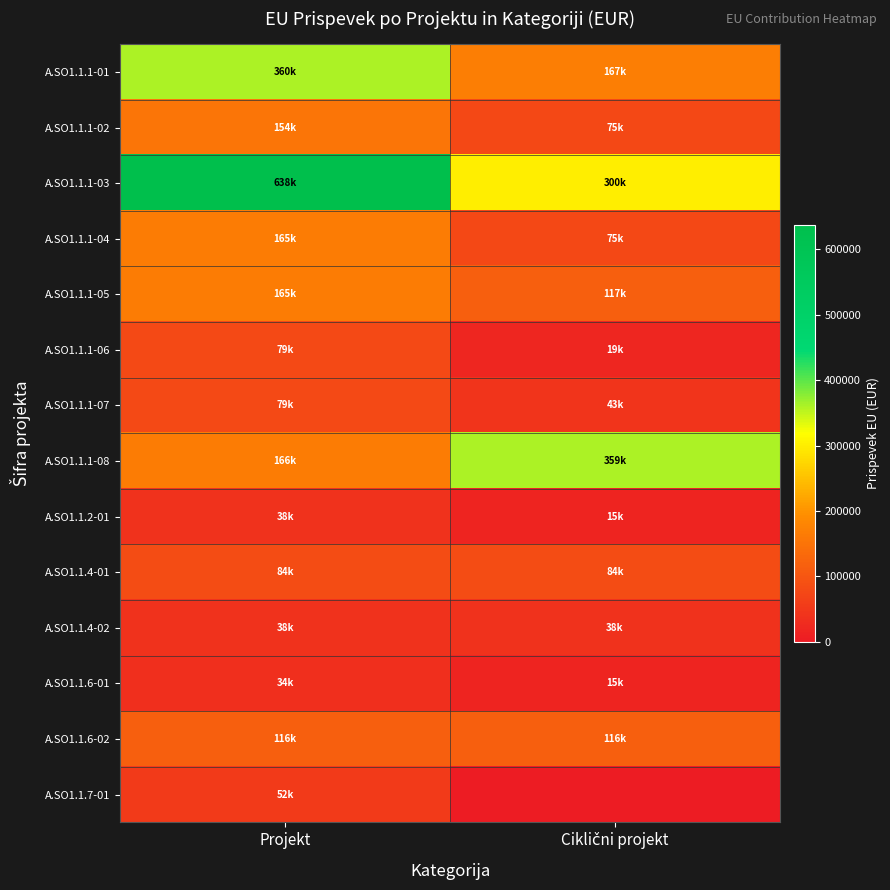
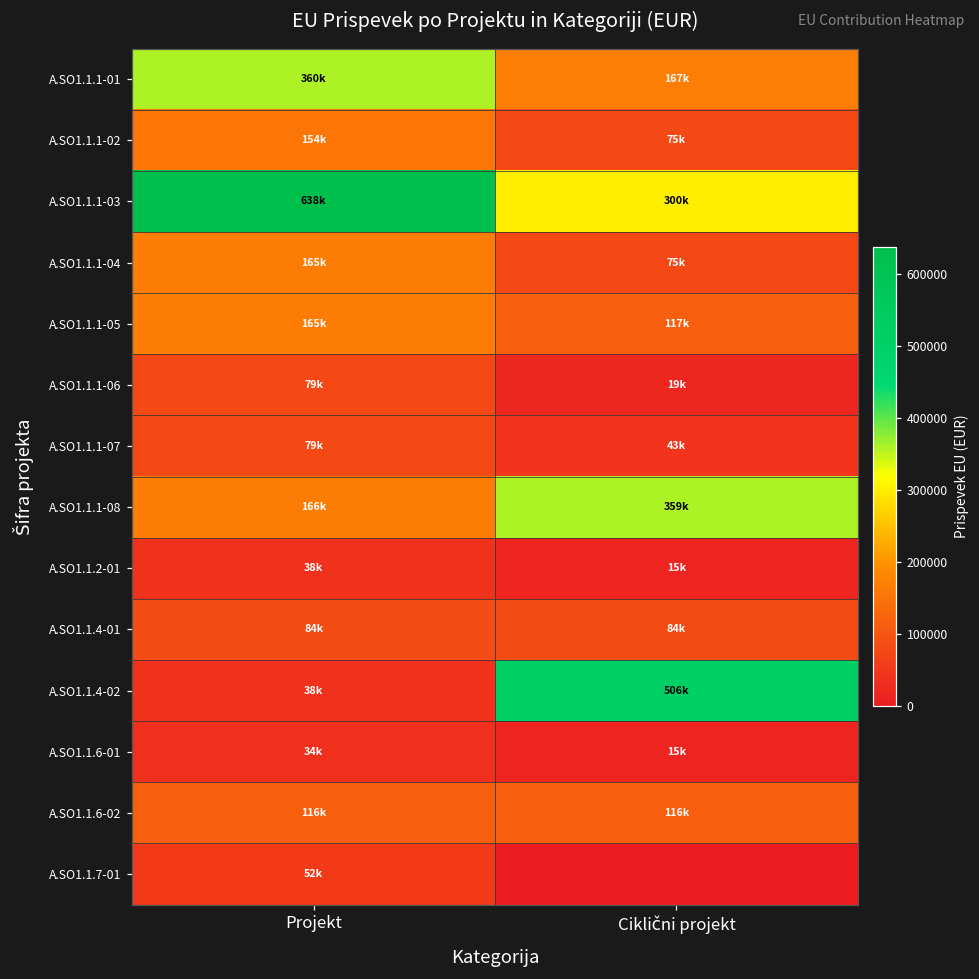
  {
    "A.SO1.1.1-01": {
      "Projekt": "360k",
      "Ciklični projekt": "167k"
    },
    "A.SO1.1.1-02": {
      "Projekt": "154k",
      "Ciklični projekt": "75k"
    },
    "A.SO1.1.1-03": {
      "Projekt": "638k",
      "Ciklični projekt": "300k"
    },
    "A.SO1.1.1-04": {
      "Projekt": "165k",
      "Ciklični projekt": "75k"
    },
    "A.SO1.1.1-05": {
      "Projekt": "165k",
      "Ciklični projekt": "117k"
    },
    "A.SO1.1.1-06": {
      "Projekt": "79k",
      "Ciklični projekt": "19k"
    },
    "A.SO1.1.1-07": {
      "Projekt": "79k",
      "Ciklični projekt": "43k"
    },
    "A.SO1.1.1-08": {
      "Projekt": "166k",
      "Ciklični projekt": "359k"
    },
    "A.SO1.1.2-01": {
      "Projekt": "38k",
      "Ciklični projekt": "15k"
    },
    "A.SO1.1.4-01": {
      "Projekt": "84k",
      "Ciklični projekt": "84k"
    },
    "A.SO1.1.4-02": {
      "Projekt": "38k",
-     "Ciklični projekt": "38k"
+     "Ciklični projekt": "506k"
    },
    "A.SO1.1.6-01": {
      "Projekt": "34k",
      "Ciklični projekt": "15k"
    },
    "A.SO1.1.6-02": {
      "Projekt": "116k",
      "Ciklični projekt": "116k"
    },
    "A.SO1.1.7-01": {
      "Projekt": "52k"
    }
  }
